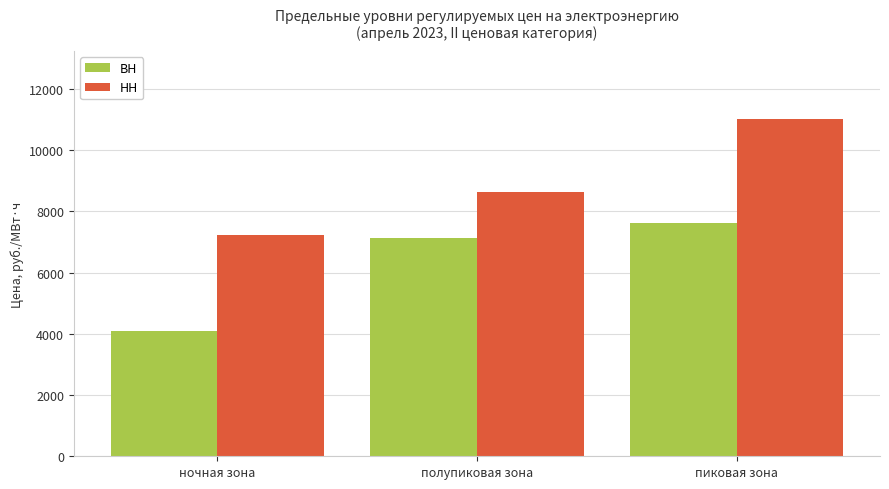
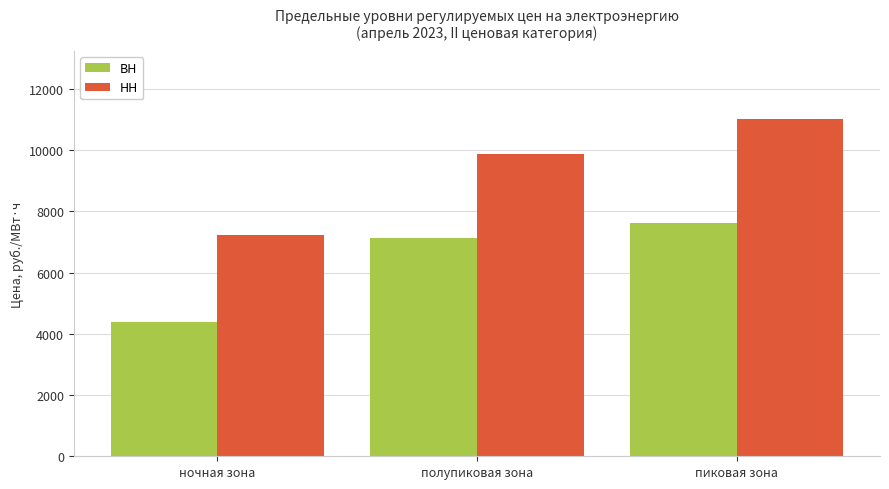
  {
    "ВН": {
-     "ночная зона": 4100,
+     "ночная зона": 4400,
      "полупиковая зона": 7100,
      "пиковая зона": 7600
    },
    "НН": {
      "ночная зона": 7200,
-     "полупиковая зона": 8600,
+     "полупиковая зона": 9900,
      "пиковая зона": 11000
    }
  }
